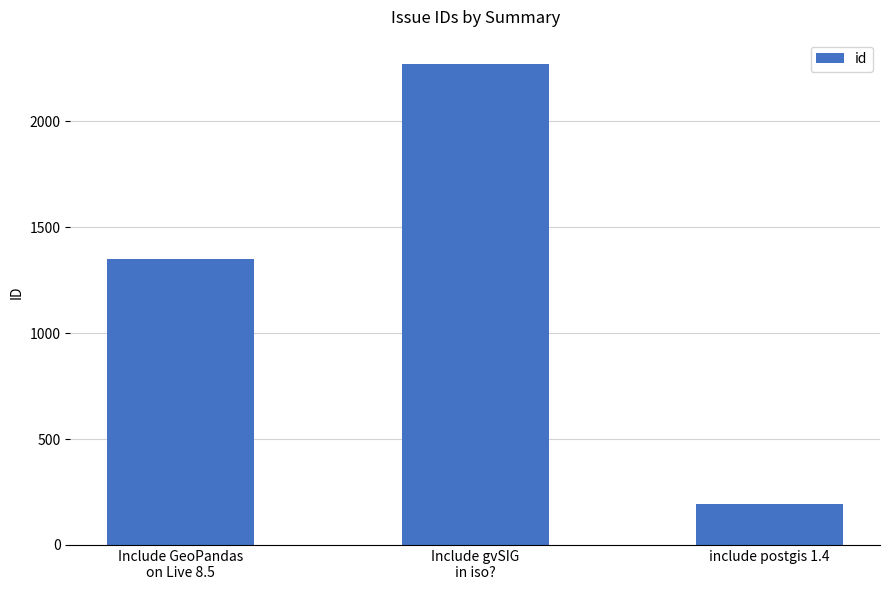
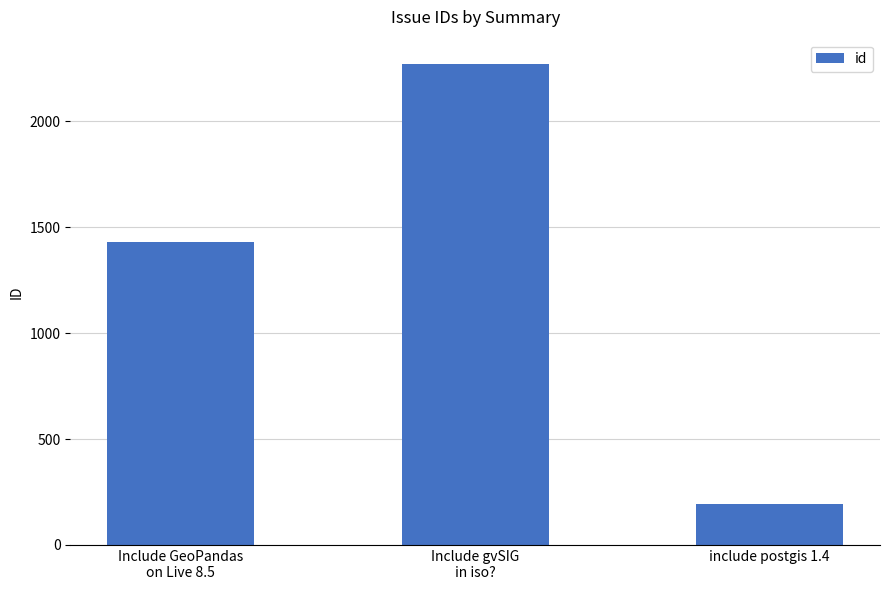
  {
-   "Include GeoPandas on Live 8.5": 1350,
+   "Include GeoPandas on Live 8.5": 1430,
    "Include gvSIG in iso?": 2270,
    "include postgis 1.4": 190
  }
